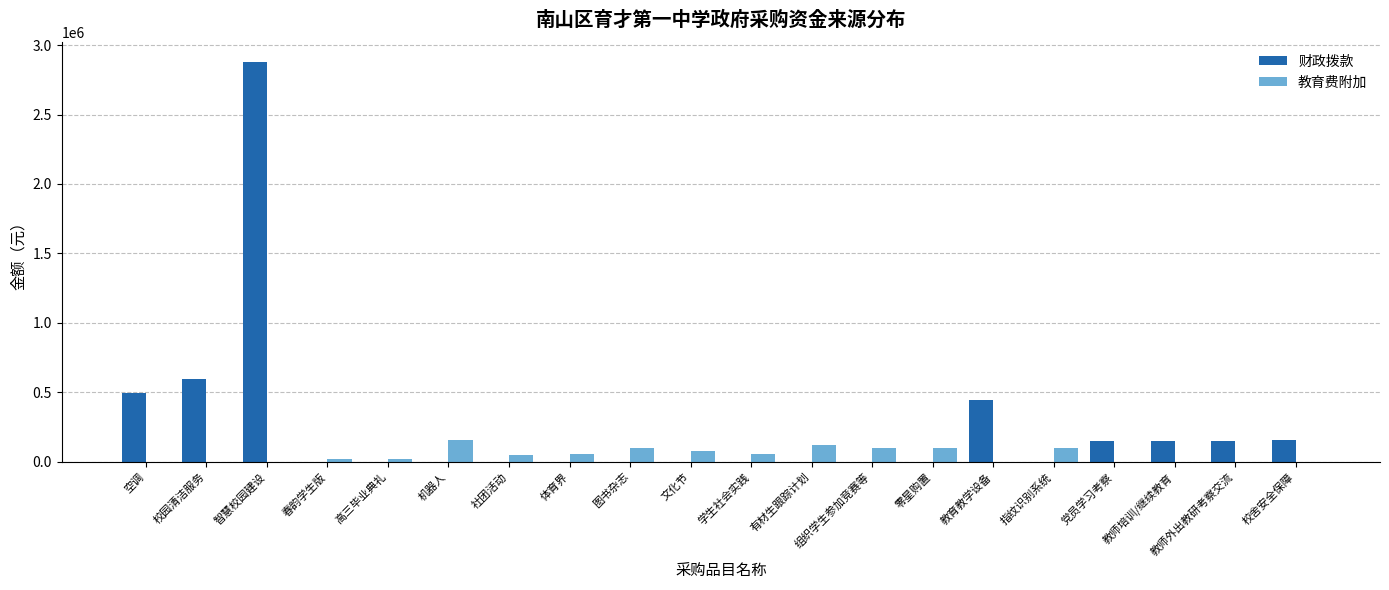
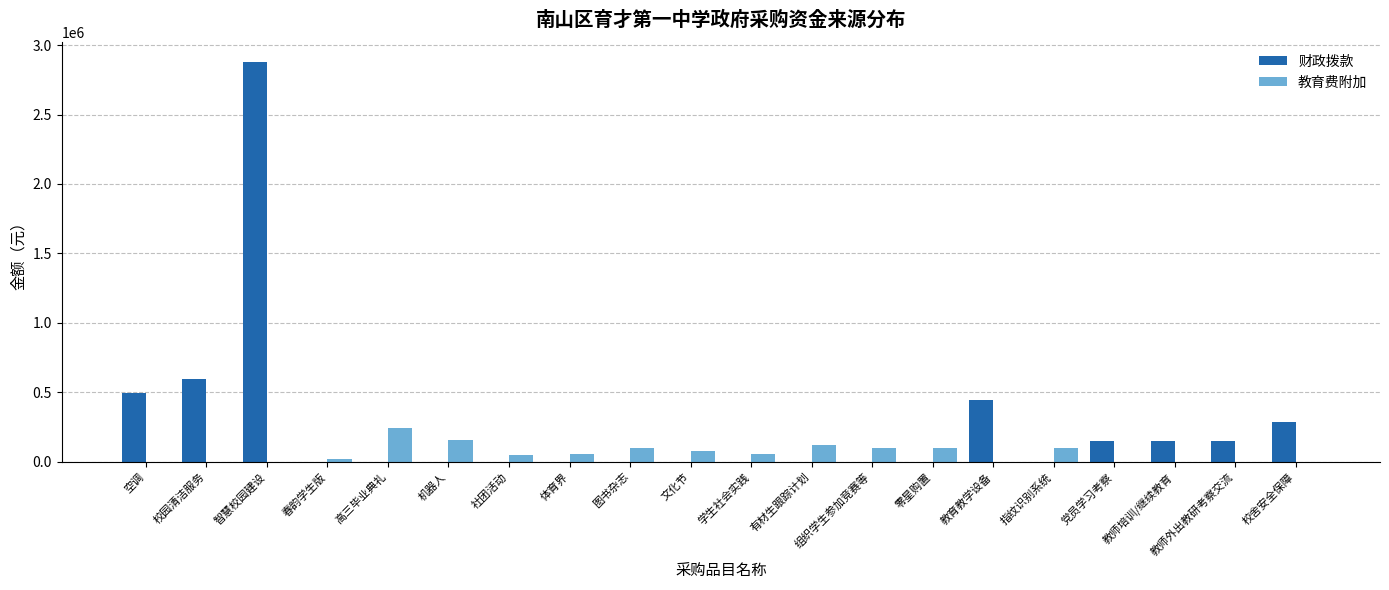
  {
    "财政拨款": {
      "空调": 490000,
      "校园清洁服务": 600000,
      "智慧校园建设": 2880000,
      "春韵学生版": 0,
      "高三毕业典礼": 0,
      "机器人": 0,
      "社团活动": 0,
      "体育界": 0,
      "图书杂志": 0,
      "文化节": 0,
      "学生社会实践": 0,
      "有材生跟踪计划": 0,
      "组织学生参加竞赛等": 0,
      "零星购置": 0,
      "教育教学设备": 450000,
      "指纹识别系统": 0,
      "党员学习考察": 150000,
      "教师培训/继续教育": 150000,
      "教师外出教研考察交流": 150000,
-     "校舍安全保障": 160000
+     "校舍安全保障": 290000
    },
    "教育费附加": {
      "空调": 0,
      "校园清洁服务": 0,
      "智慧校园建设": 0,
      "春韵学生版": 20000,
-     "高三毕业典礼": 20000,
+     "高三毕业典礼": 250000,
      "机器人": 160000,
      "社团活动": 50000,
      "体育界": 60000,
      "图书杂志": 100000,
      "文化节": 80000,
      "学生社会实践": 60000,
      "有材生跟踪计划": 120000,
      "组织学生参加竞赛等": 100000,
      "零星购置": 100000,
      "教育教学设备": 0,
      "指纹识别系统": 100000,
      "党员学习考察": 0,
      "教师培训/继续教育": 0,
      "教师外出教研考察交流": 0,
      "校舍安全保障": 0
    }
  }
